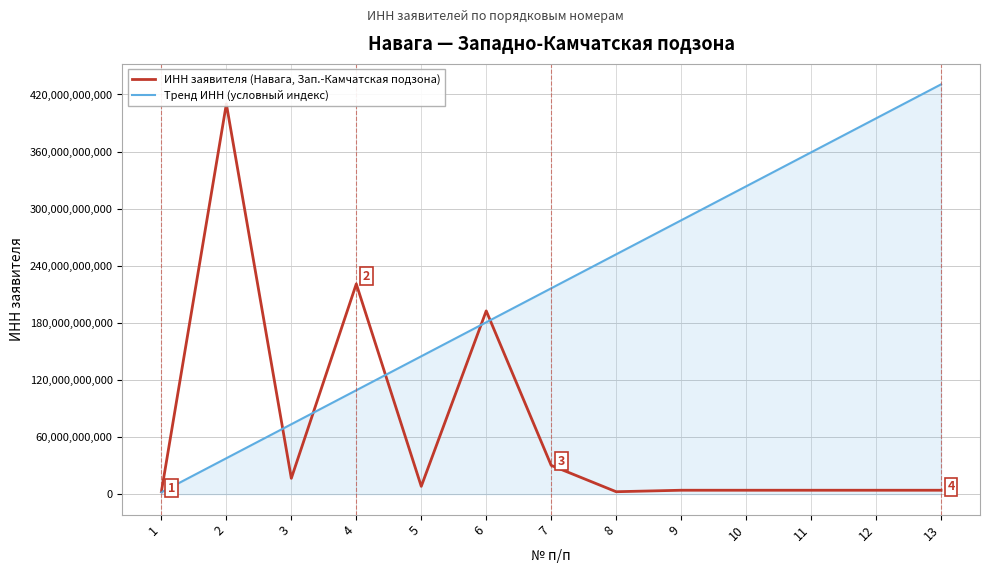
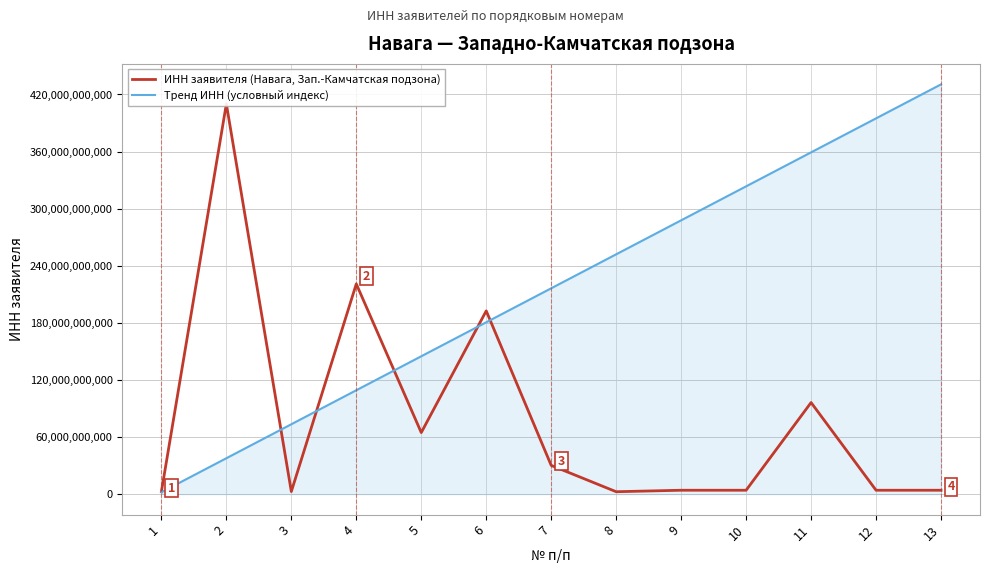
  {
    "ИНН заявителя (Навага, Зап.-Камчатская подзона)": {
-     "3": "20,000,000,000",
-     "5": "10,000,000,000",
+     "3": "0",
+     "5": "60,000,000,000",
      "6": "190,000,000,000",
      "8": "0",
      "9": "0",
      "10": "0",
-     "11": "0",
+     "11": "100,000,000,000",
      "12": "0"
    },
    "Тренд ИНН (условный индекс)": {
      "2": "40,000,000,000",
      "3": "70,000,000,000",
      "4": "110,000,000,000",
      "5": "140,000,000,000",
      "6": "180,000,000,000",
      "7": "220,000,000,000",
      "8": "250,000,000,000",
      "9": "290,000,000,000",
      "10": "320,000,000,000",
      "11": "360,000,000,000",
      "12": "390,000,000,000",
      "13": "430,000,000,000"
    }
  }
